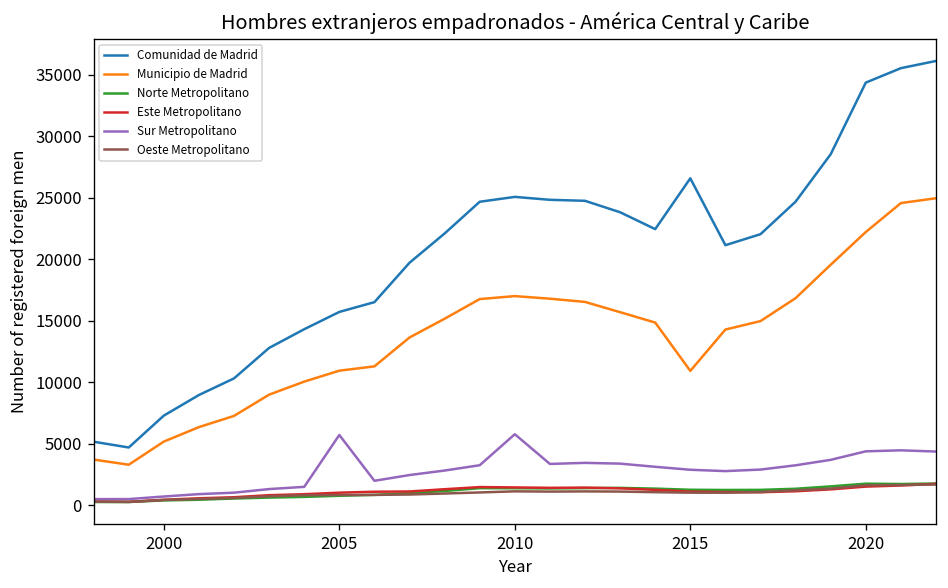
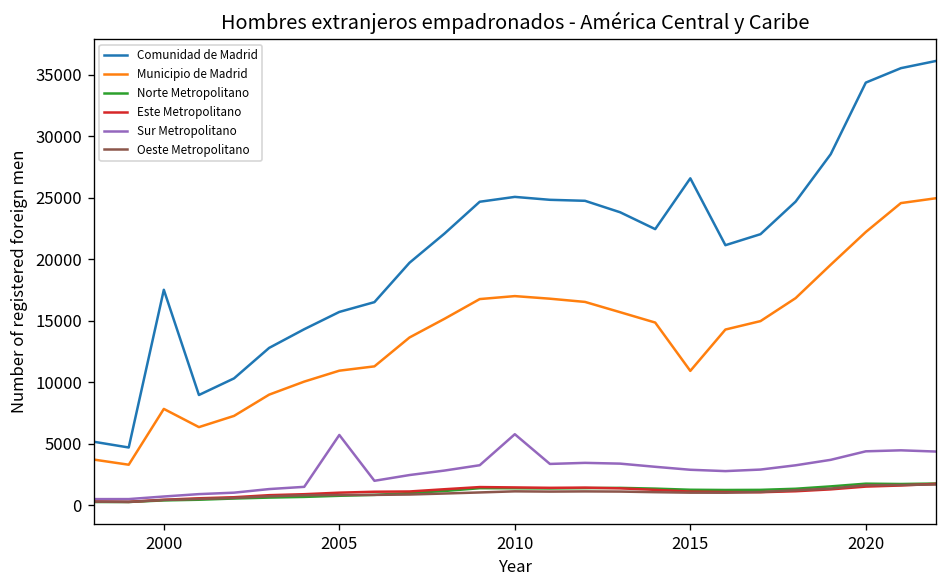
  {
    "Comunidad de Madrid": {
-     "2000": 7300,
+     "2000": 17500,
      "2005": 15700,
      "2010": 25100,
      "2015": 26600,
      "2020": 34400
    },
    "Municipio de Madrid": {
-     "2000": 5200,
+     "2000": 7800,
      "2005": 10900,
      "2010": 17000,
      "2015": 10900,
      "2020": 22200
    },
    "Sur Metropolitano": {
      "2000": 700,
      "2005": 5700,
      "2010": 5800,
      "2015": 2900,
      "2020": 4400
    }
  }
